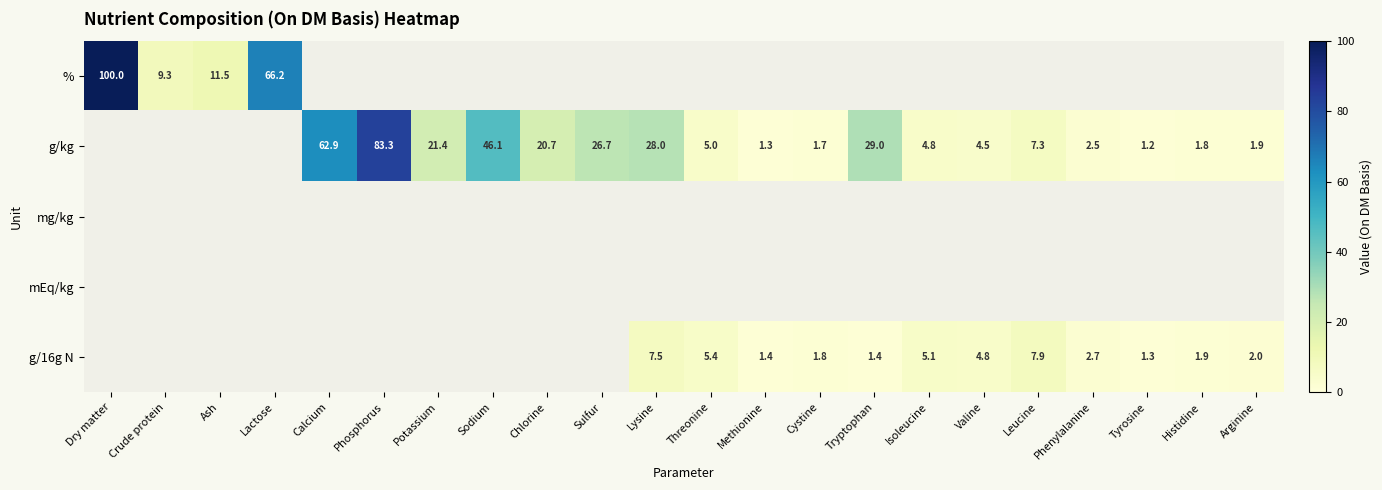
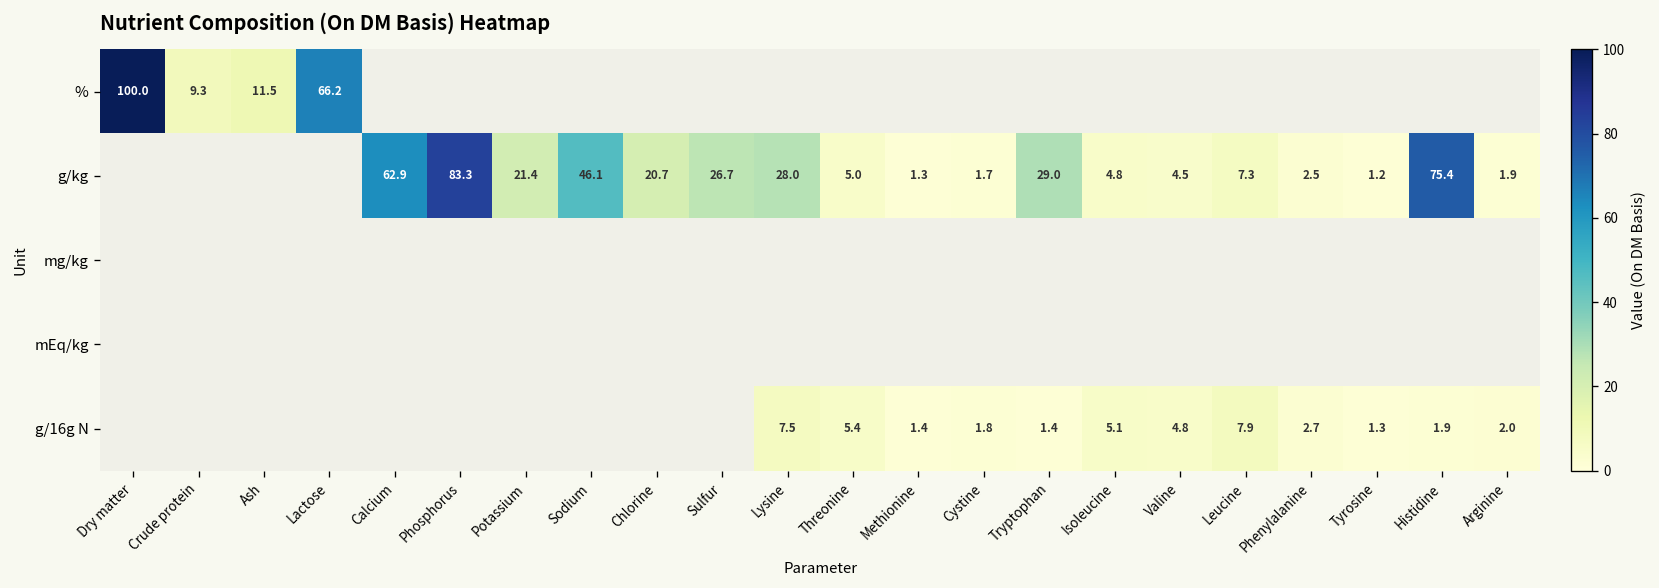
  {
    "%": {
      "Dry matter": 100.0,
      "Crude protein": 9.3,
      "Ash": 11.5,
      "Lactose": 66.2
    },
    "g/kg": {
      "Calcium": 62.9,
      "Phosphorus": 83.3,
      "Potassium": 21.4,
      "Sodium": 46.1,
      "Chlorine": 20.7,
      "Sulfur": 26.7,
      "Lysine": 28.0,
      "Threonine": 5.0,
      "Methionine": 1.3,
      "Cystine": 1.7,
      "Tryptophan": 29.0,
      "Isoleucine": 4.8,
      "Valine": 4.5,
      "Leucine": 7.3,
      "Phenylalanine": 2.5,
      "Tyrosine": 1.2,
-     "Histidine": 1.8,
+     "Histidine": 75.4,
      "Arginine": 1.9
    },
    "g/16g N": {
      "Lysine": 7.5,
      "Threonine": 5.4,
      "Methionine": 1.4,
      "Cystine": 1.8,
      "Tryptophan": 1.4,
      "Isoleucine": 5.1,
      "Valine": 4.8,
      "Leucine": 7.9,
      "Phenylalanine": 2.7,
      "Tyrosine": 1.3,
      "Histidine": 1.9,
      "Arginine": 2.0
    }
  }
